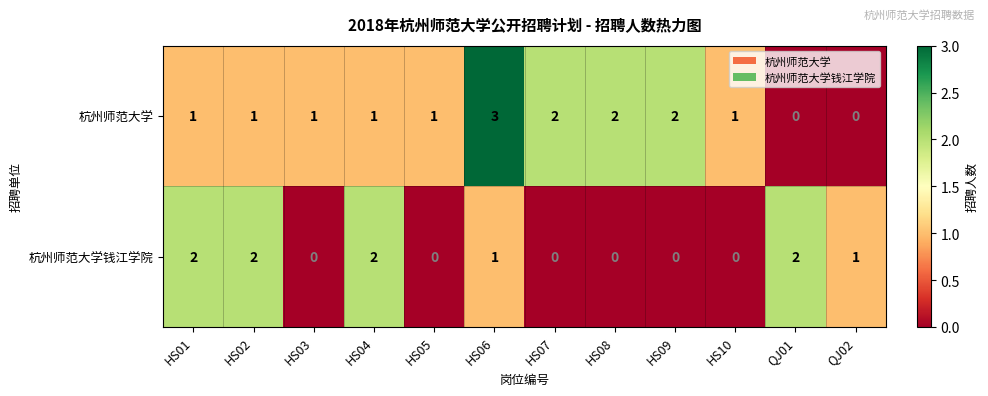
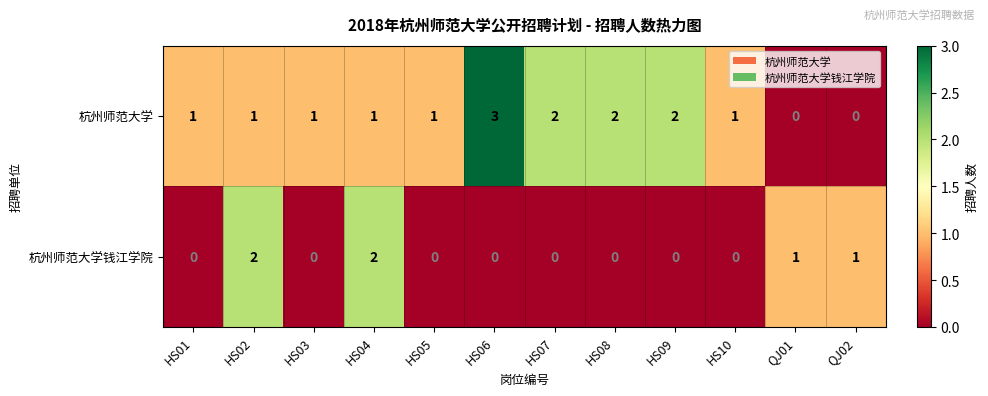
  {
    "杭州师范大学": {
      "HS01": 1,
      "HS02": 1,
      "HS03": 1,
      "HS04": 1,
      "HS05": 1,
      "HS06": 3,
      "HS07": 2,
      "HS08": 2,
      "HS09": 2,
      "HS10": 1,
      "QJ01": 0,
      "QJ02": 0
    },
    "杭州师范大学钱江学院": {
-     "HS01": 2,
+     "HS01": 0,
      "HS02": 2,
      "HS03": 0,
      "HS04": 2,
      "HS05": 0,
-     "HS06": 1,
+     "HS06": 0,
      "HS07": 0,
      "HS08": 0,
      "HS09": 0,
      "HS10": 0,
-     "QJ01": 2,
+     "QJ01": 1,
      "QJ02": 1
    }
  }
